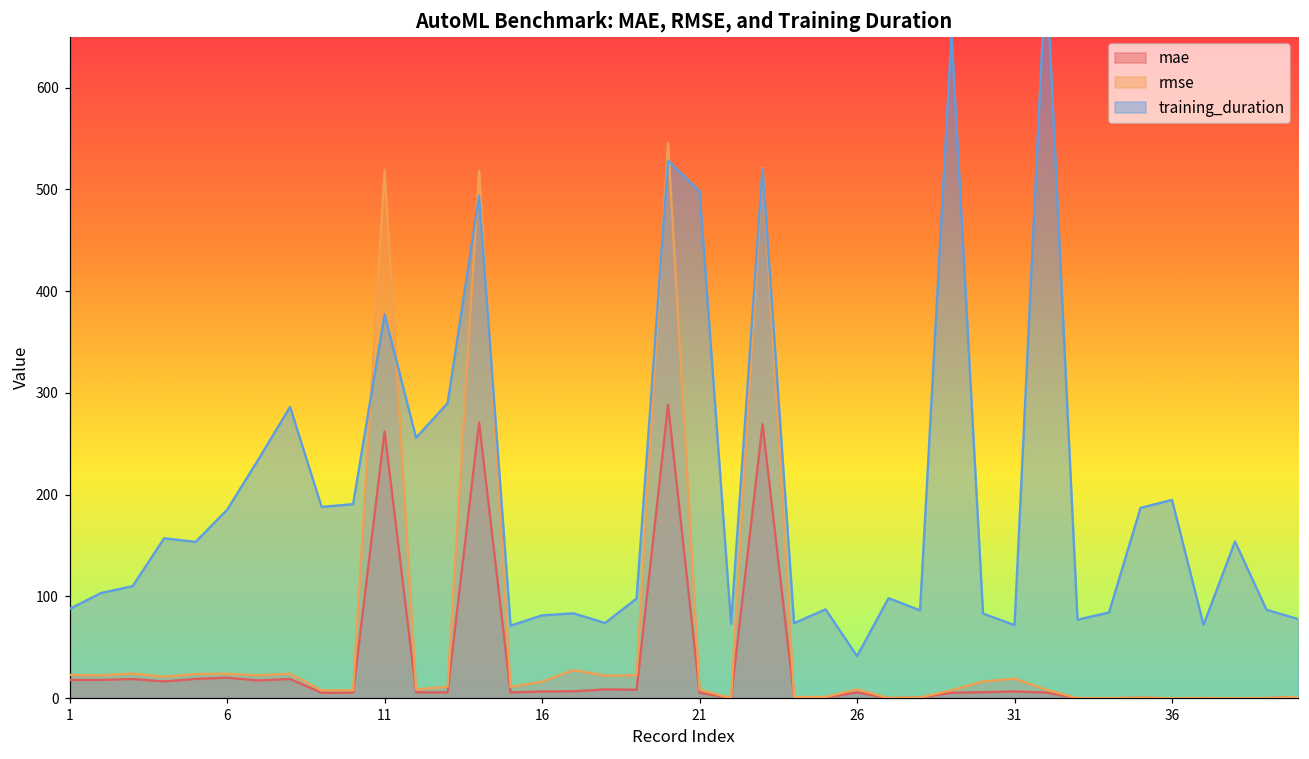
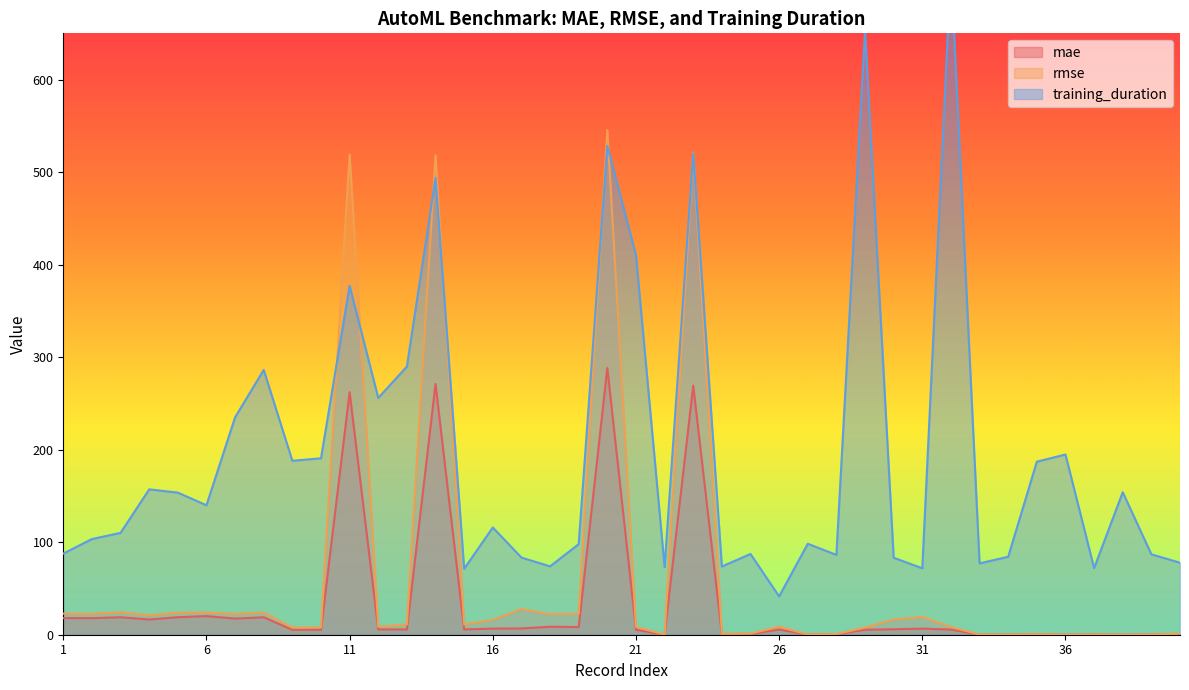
  {
    "training_duration": {
      "1": 90,
-     "6": 190,
+     "6": 140,
      "11": 380,
-     "16": 80,
-     "21": 500,
+     "16": 120,
+     "21": 410,
      "26": 40,
      "31": 70,
      "36": 190
    }
  }
